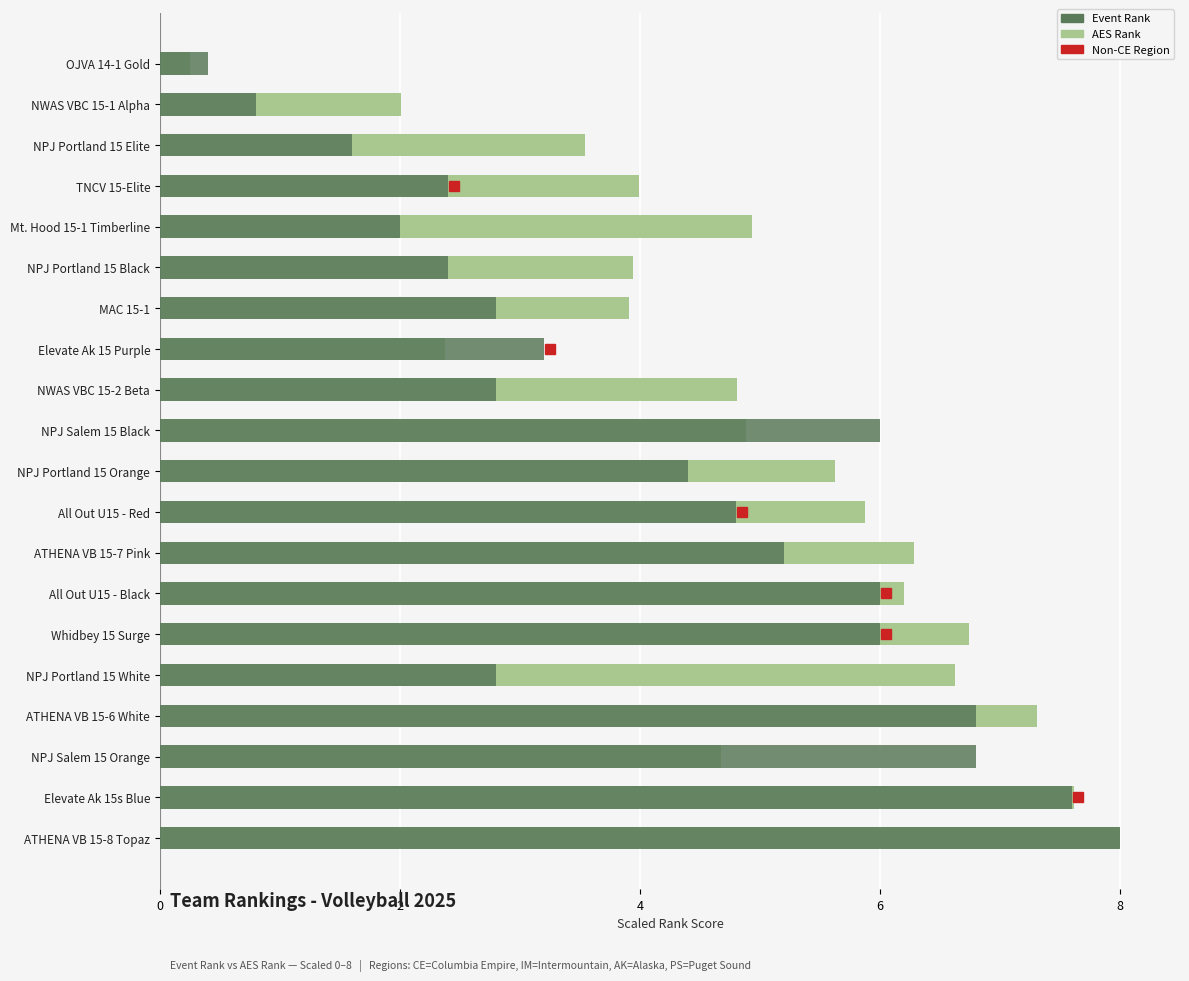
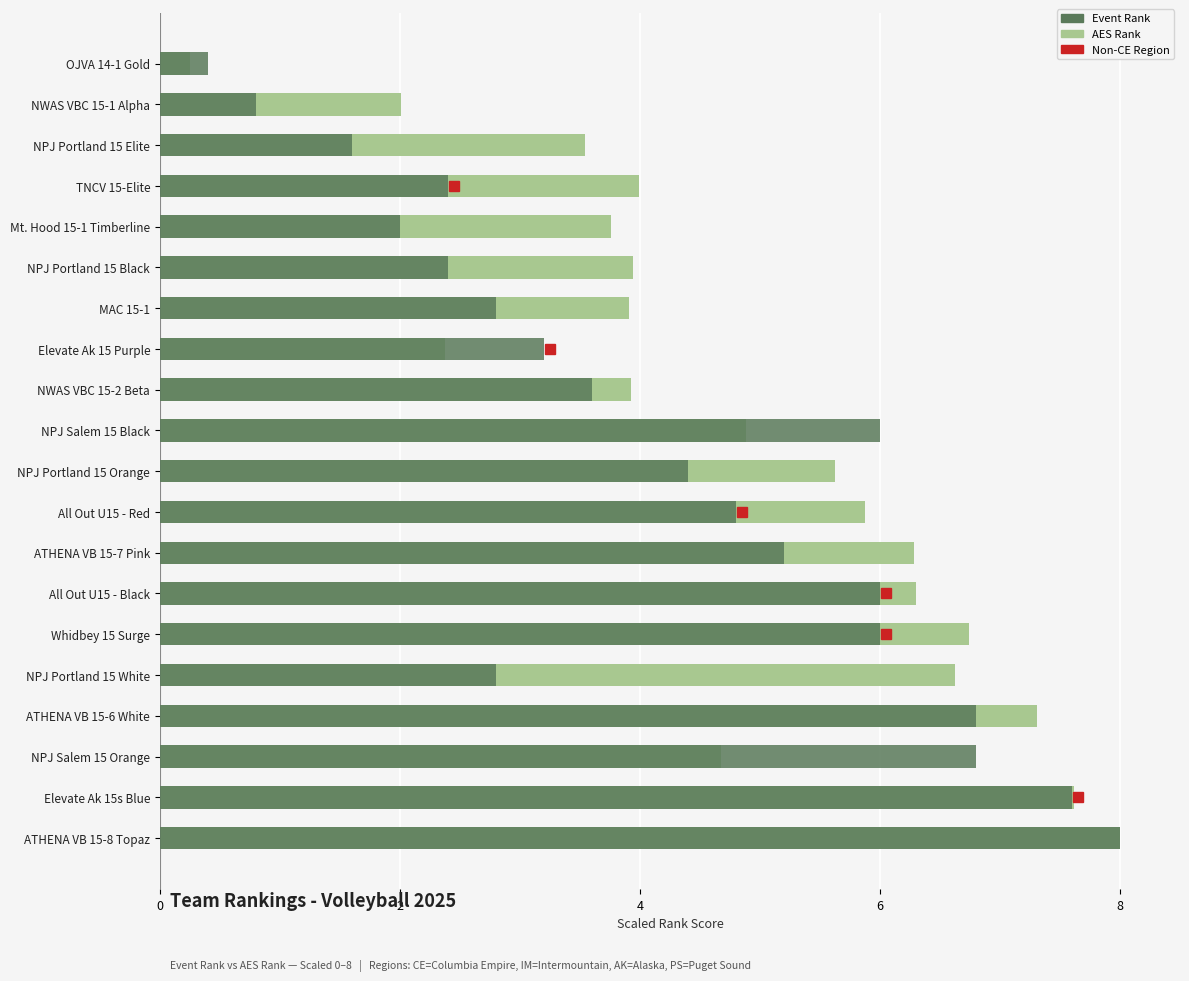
  {
    "AES Rank": {
      "NWAS VBC 15-1 Alpha": 2.01,
      "NPJ Portland 15 Elite": 3.54,
      "TNCV 15-Elite": 3.99,
-     "Mt. Hood 15-1 Timberline": 4.93,
+     "Mt. Hood 15-1 Timberline": 3.76,
      "NPJ Portland 15 Black": 3.94,
      "MAC 15-1": 3.91,
-     "NWAS VBC 15-2 Beta": 4.81,
+     "NWAS VBC 15-2 Beta": 3.93,
      "NPJ Portland 15 Orange": 5.62,
      "All Out U15 - Red": 5.88,
      "ATHENA VB 15-7 Pink": 6.28,
-     "All Out U15 - Black": 6.20,
+     "All Out U15 - Black": 6.30,
      "Whidbey 15 Surge": 6.74,
      "NPJ Portland 15 White": 6.63,
      "ATHENA VB 15-6 White": 7.31,
      "Elevate Ak 15s Blue": 7.62,
      "ATHENA VB 15-8 Topaz": 8.00
    },
    "Event Rank": {
      "OJVA 14-1 Gold": 0.40,
      "Elevate Ak 15 Purple": 3.20,
-     "NWAS VBC 15-2 Beta": 2.80,
+     "NWAS VBC 15-2 Beta": 3.60,
      "NPJ Salem 15 Black": 6.00,
      "NPJ Salem 15 Orange": 6.80,
      "ATHENA VB 15-8 Topaz": 8.00
    }
  }
